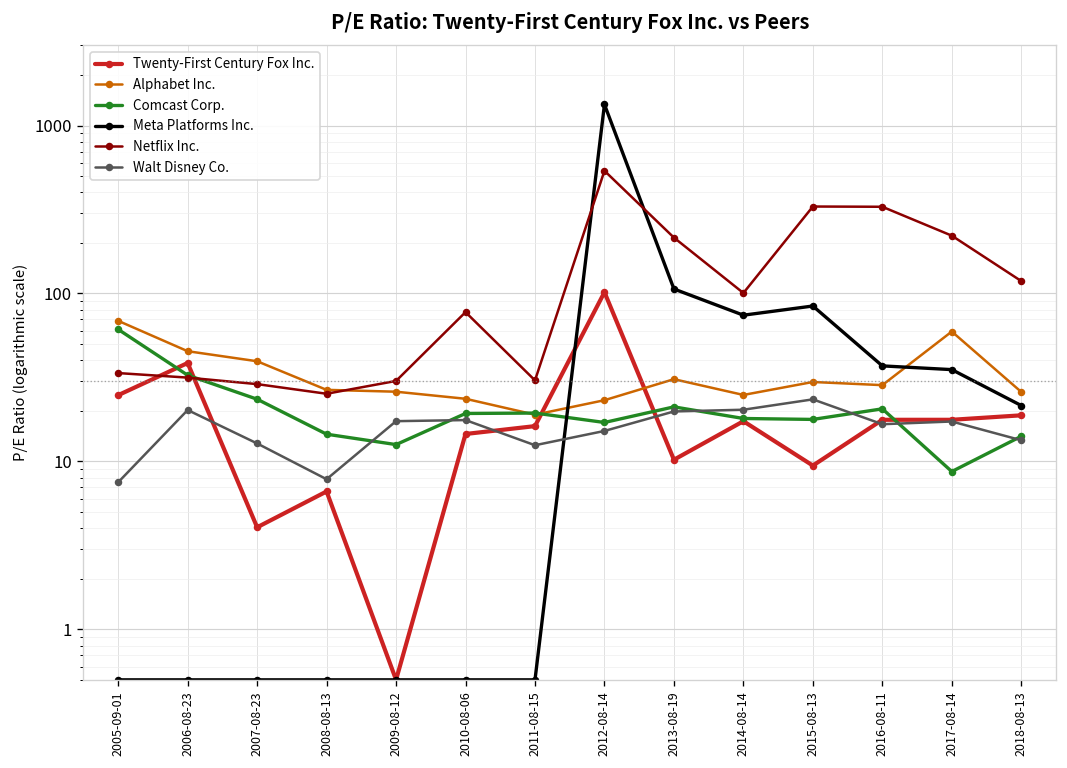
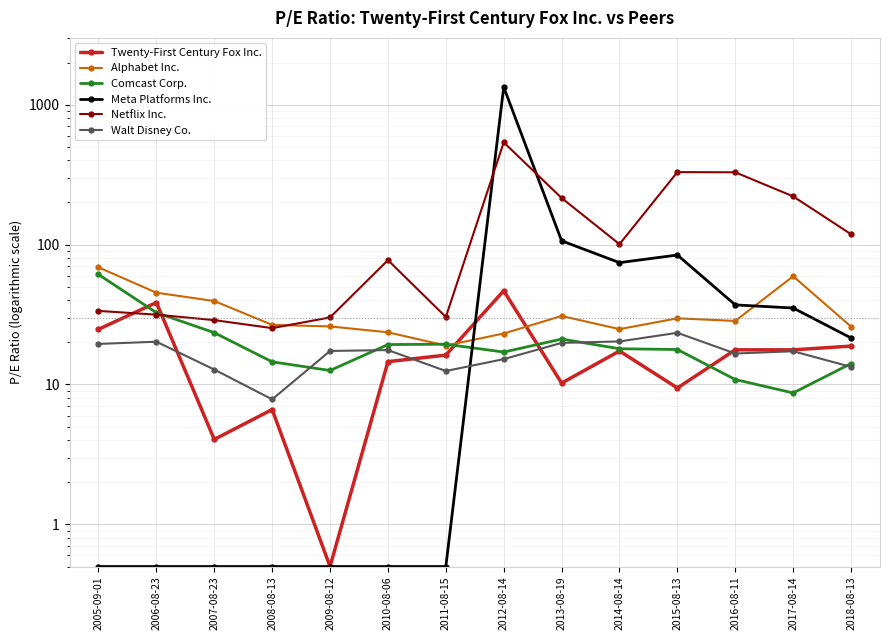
  {
    "Twenty-First Century Fox Inc.": {
      "2005-09-01": 25,
      "2006-08-23": 39,
      "2007-08-23": 4,
      "2008-08-13": 7,
      "2010-08-06": 15,
      "2011-08-15": 16,
-     "2012-08-14": 100,
+     "2012-08-14": 47,
      "2013-08-19": 10,
      "2015-08-13": 9,
      "2016-08-11": 18,
      "2018-08-13": 19
    },
    "Alphabet Inc.": {
      "2005-09-01": 70,
      "2006-08-23": 45,
      "2007-08-23": 39,
      "2008-08-13": 27,
      "2009-08-12": 26,
      "2010-08-06": 24,
      "2012-08-14": 23,
      "2013-08-19": 31,
      "2014-08-14": 25,
      "2015-08-13": 30,
      "2016-08-11": 28,
      "2017-08-14": 59,
      "2018-08-13": 26
    },
    "Comcast Corp.": {
      "2005-09-01": 60,
      "2007-08-23": 23,
      "2008-08-13": 15,
      "2009-08-12": 13,
      "2010-08-06": 19,
      "2012-08-14": 17,
      "2013-08-19": 21,
      "2015-08-13": 18,
-     "2016-08-11": 21,
+     "2016-08-11": 11,
      "2017-08-14": 9,
      "2018-08-13": 14
    },
    "Meta Platforms Inc.": {
      "2005-09-01": 0.50,
      "2006-08-23": 0.50,
      "2007-08-23": 0.50,
      "2008-08-13": 0.50,
      "2010-08-06": 0.50,
      "2011-08-15": 0.50,
      "2012-08-14": 1300,
      "2013-08-19": 110,
      "2014-08-14": 70,
      "2015-08-13": 80,
      "2016-08-11": 37,
      "2017-08-14": 35,
      "2018-08-13": 22
    },
    "Netflix Inc.": {
      "2005-09-01": 34,
      "2007-08-23": 29,
      "2008-08-13": 25,
      "2009-08-12": 30,
      "2010-08-06": 80,
      "2011-08-15": 30,
      "2012-08-14": 540,
      "2013-08-19": 220,
      "2014-08-14": 100,
      "2015-08-13": 330,
      "2016-08-11": 330,
      "2017-08-14": 220,
      "2018-08-13": 120
    },
    "Walt Disney Co.": {
-     "2005-09-01": 8,
+     "2005-09-01": 19,
      "2006-08-23": 20,
      "2007-08-23": 13,
      "2008-08-13": 8,
      "2009-08-12": 17,
      "2010-08-06": 18,
      "2011-08-15": 12,
      "2012-08-14": 15,
      "2013-08-19": 20,
      "2014-08-14": 20,
      "2015-08-13": 23,
      "2016-08-11": 17,
      "2018-08-13": 13
    }
  }
